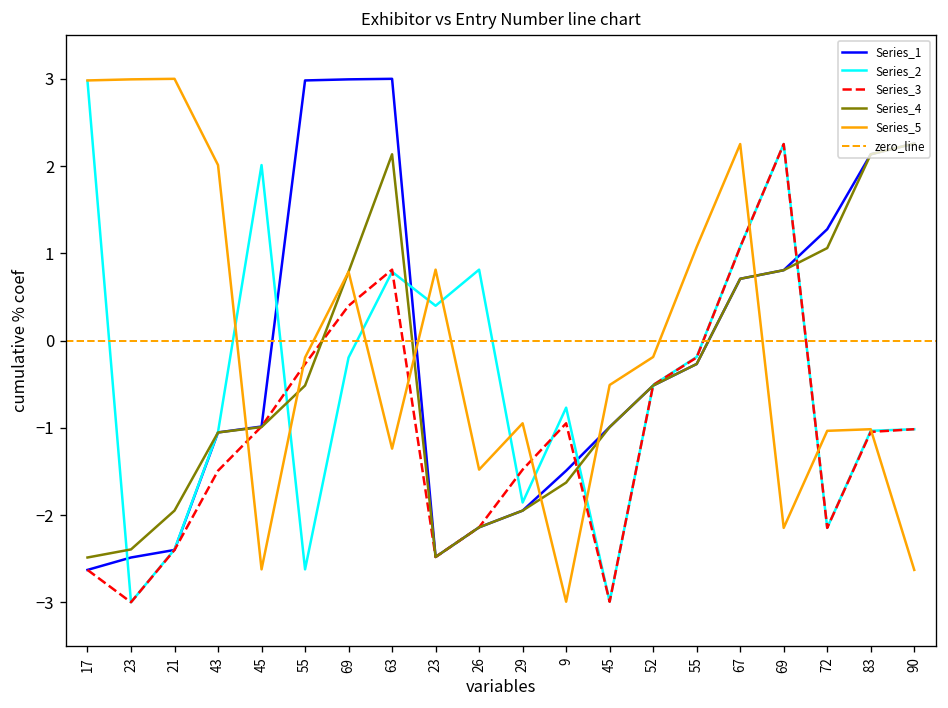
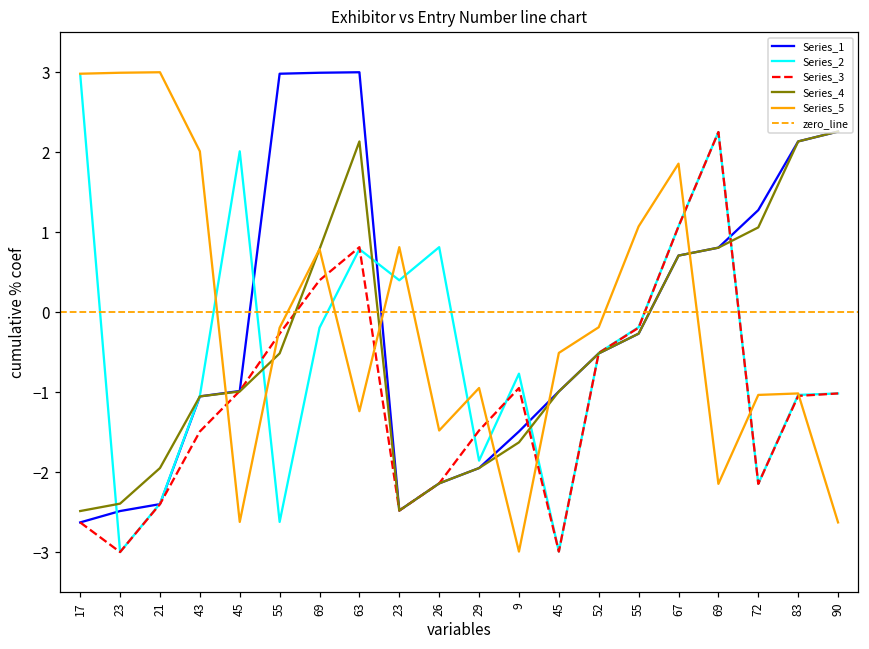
  {
    "Series_1": {
      "63": 3.0,
      "9": -1.5,
      "72": 1.3
    },
    "Series_2": {
      "26": 0.8,
      "29": -1.9,
      "9": -0.8
    },
    "Series_3": {
      "43": -1.5,
      "29": -1.5,
      "9": -0.9
    },
    "Series_4": {
      "17": -2.5,
      "21": -1.9,
      "63": 2.1,
      "9": -1.6,
      "72": 1.1
    },
    "Series_5": {
      "21": 3.0,
      "43": 2.0,
      "63": -1.2,
      "26": -1.5,
      "29": -0.9,
      "9": -3.0,
      "52": -0.2,
-     "67": 2.3,
+     "67": 1.9,
      "72": -1.0,
      "90": -2.6
    }
  }
